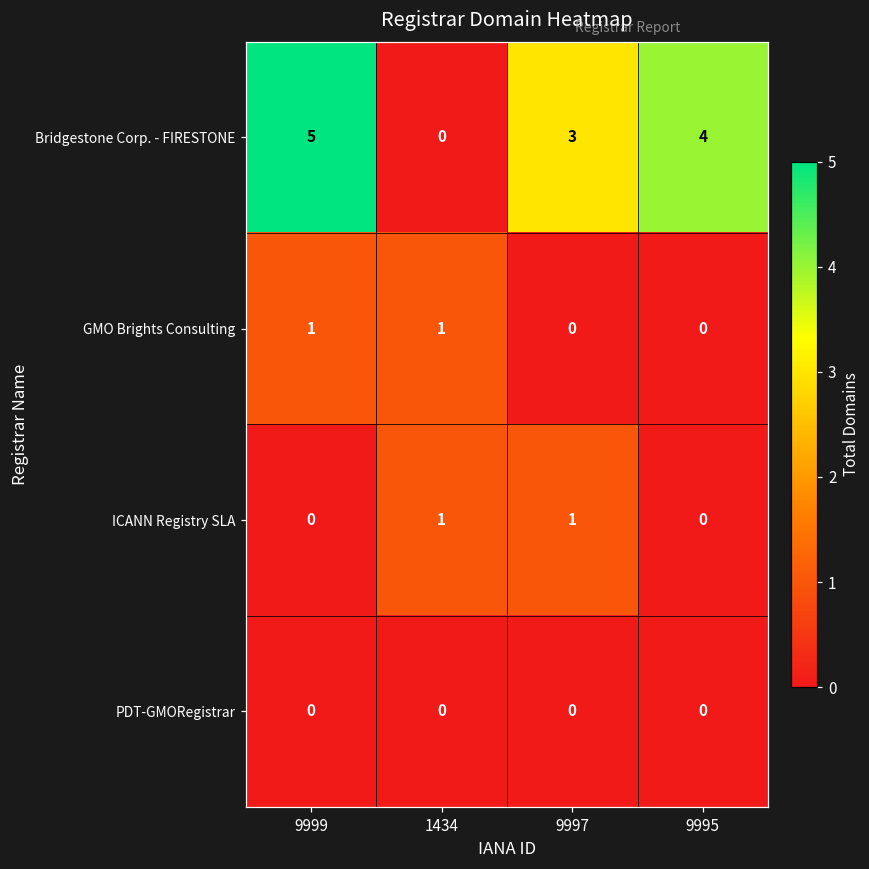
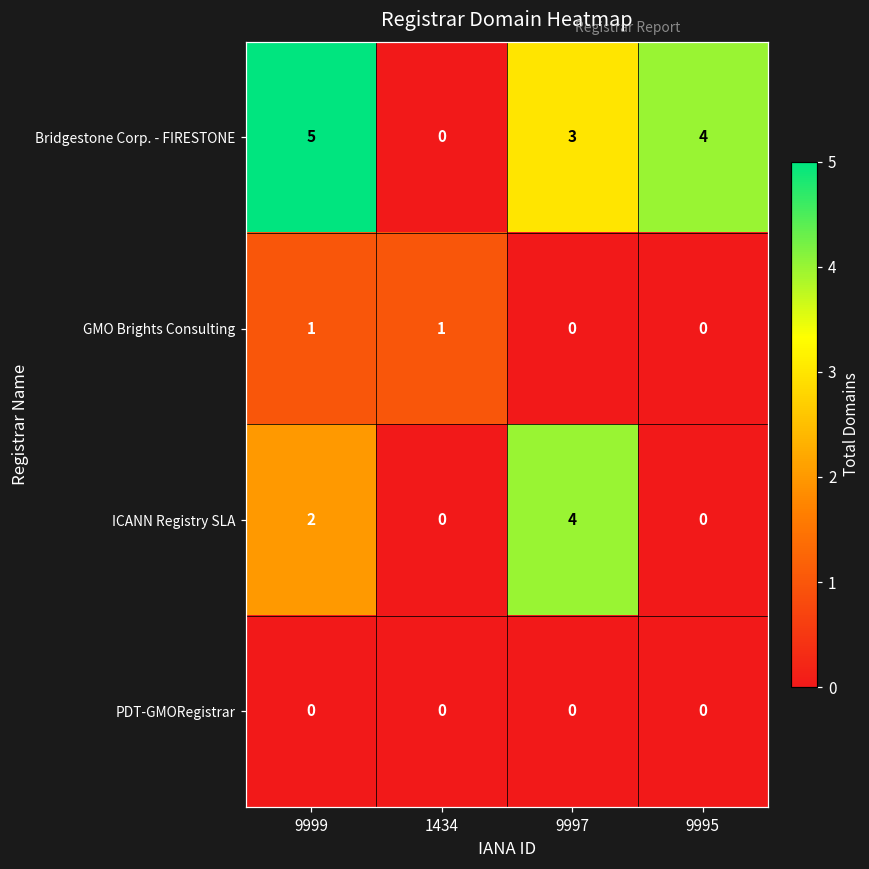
  {
    "Bridgestone Corp. - FIRESTONE": {
      "9999": 5,
      "1434": 0,
      "9997": 3,
      "9995": 4
    },
    "GMO Brights Consulting": {
      "9999": 1,
      "1434": 1,
      "9997": 0,
      "9995": 0
    },
    "ICANN Registry SLA": {
-     "9999": 0,
-     "1434": 1,
-     "9997": 1,
+     "9999": 2,
+     "1434": 0,
+     "9997": 4,
      "9995": 0
    },
    "PDT-GMORegistrar": {
      "9999": 0,
      "1434": 0,
      "9997": 0,
      "9995": 0
    }
  }
